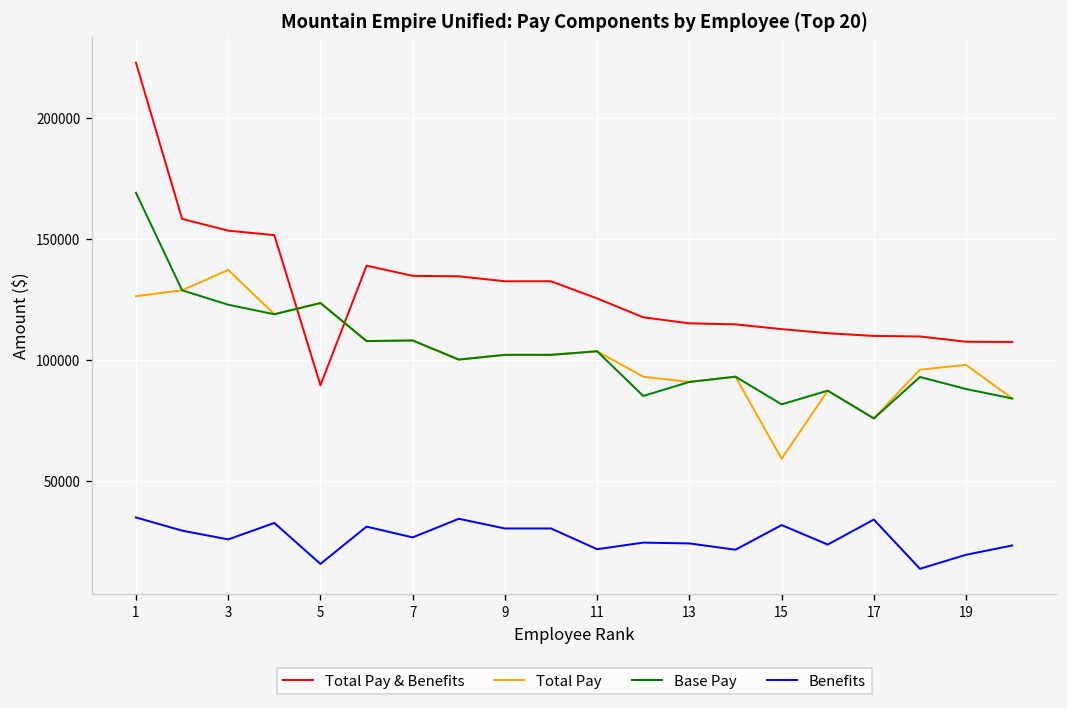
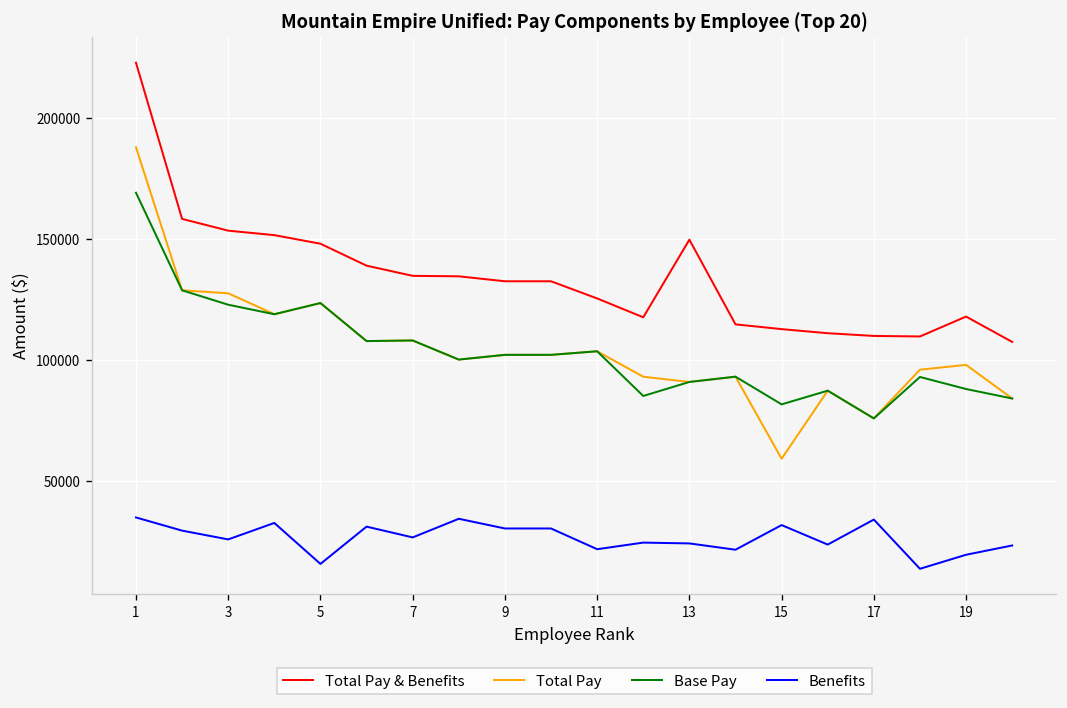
  {
    "Total Pay & Benefits": {
      "1": 223000,
      "3": 153000,
-     "5": 90000,
+     "5": 148000,
      "7": 135000,
      "9": 132000,
      "11": 125000,
-     "13": 115000,
+     "13": 150000,
      "15": 113000,
      "17": 110000,
-     "19": 107000
+     "19": 118000
    },
    "Total Pay": {
-     "1": 126000,
-     "3": 137000,
+     "1": 188000,
+     "3": 128000,
      "15": 59000,
      "19": 98000
    },
    "Base Pay": {
      "1": 169000,
      "3": 123000,
      "15": 82000,
      "19": 88000
    },
    "Benefits": {
      "1": 35000,
      "3": 26000,
      "5": 16000,
      "7": 27000,
      "9": 30000,
      "11": 22000,
      "13": 24000,
      "15": 32000,
      "17": 34000,
      "19": 20000
    }
  }
